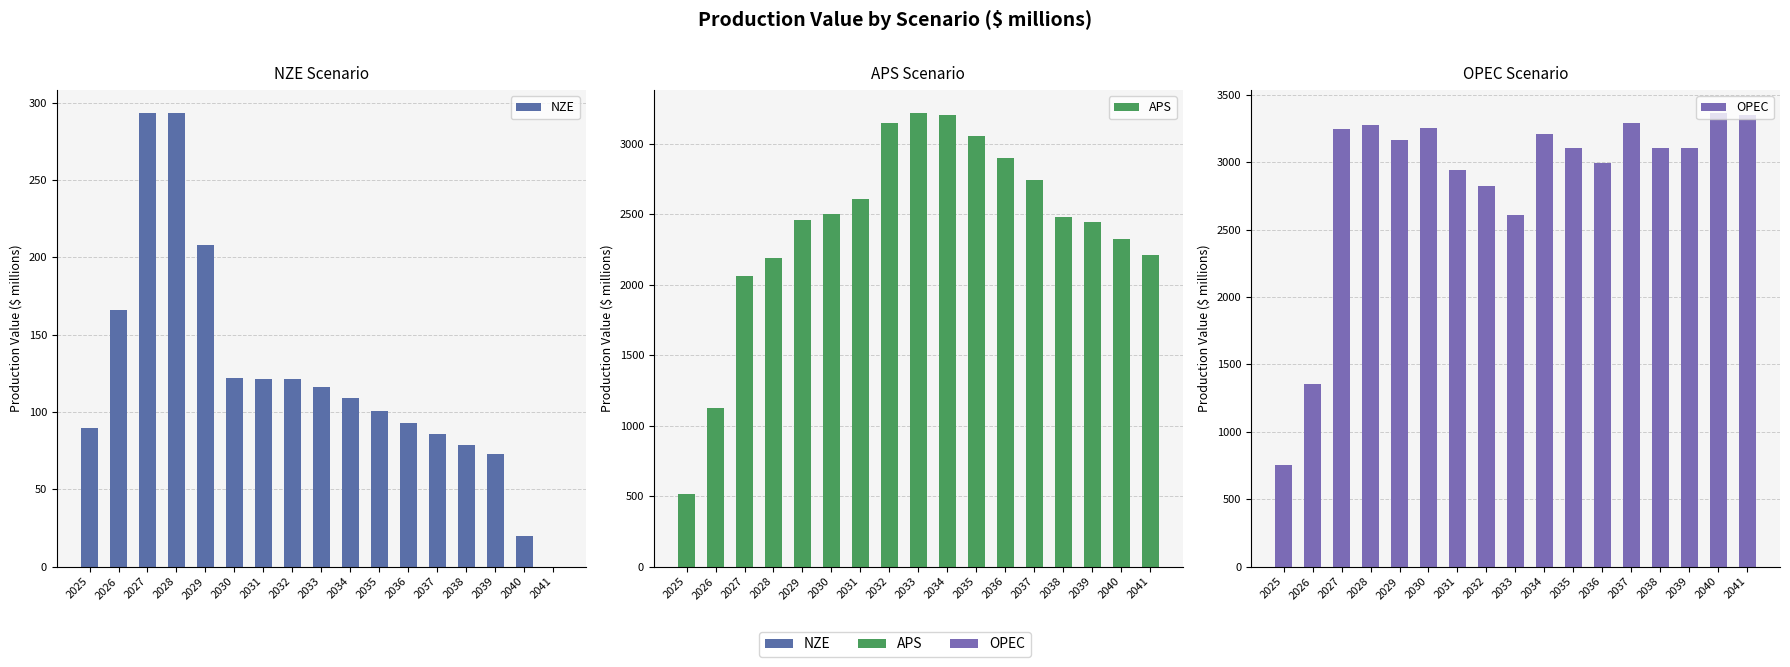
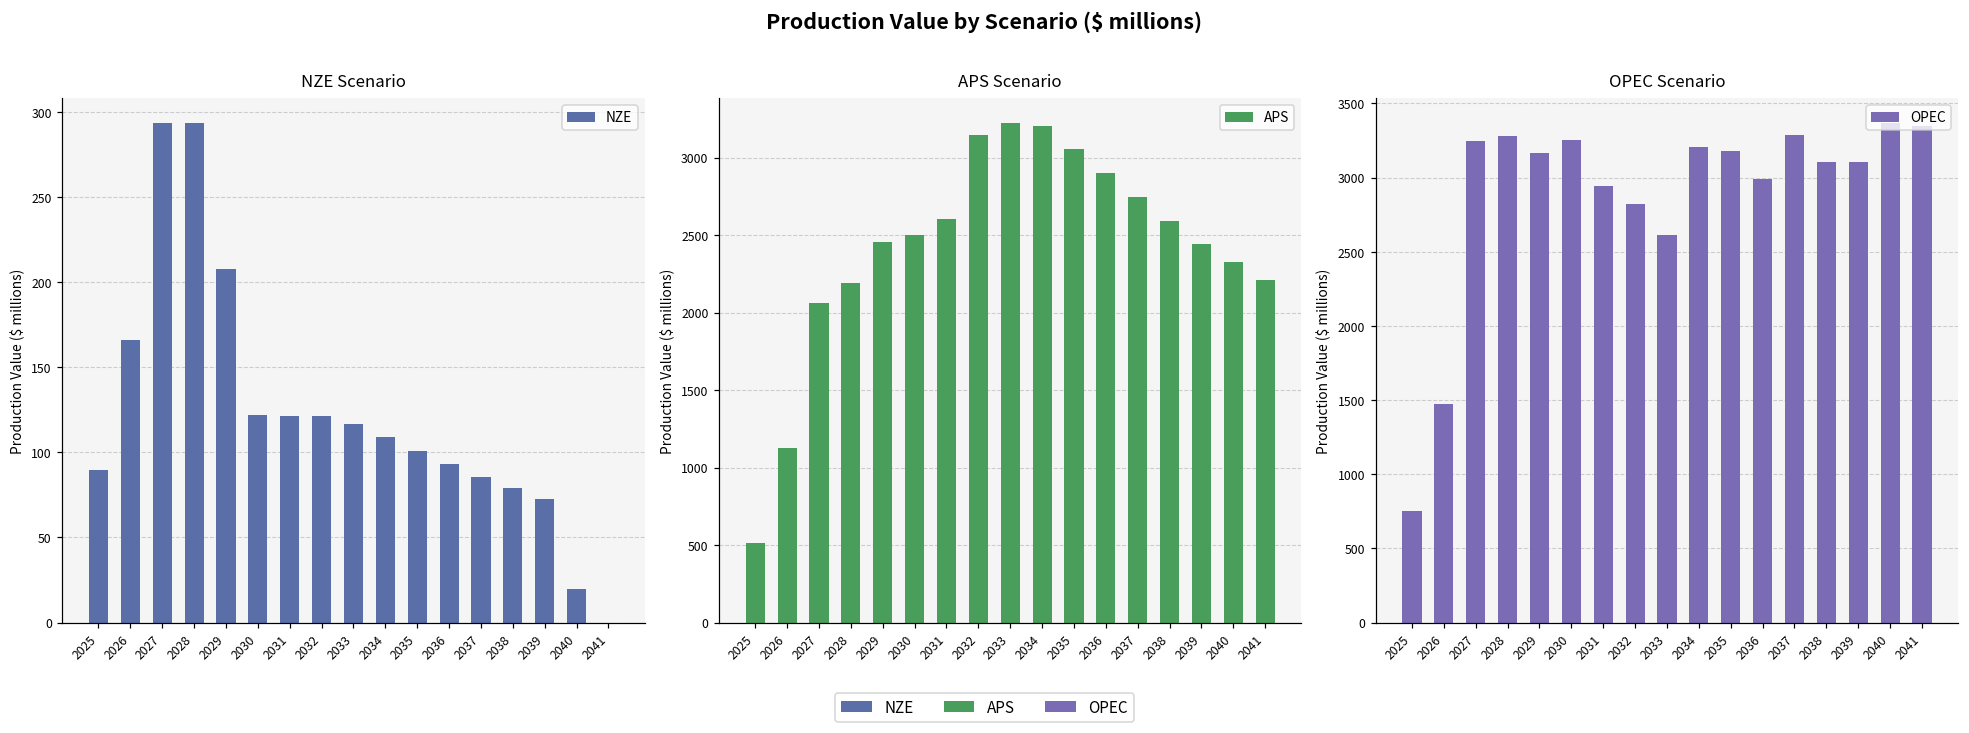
  {
    "NZE Scenario": {
      "2025": 90,
      "2026": 166,
      "2027": 294,
      "2028": 294,
      "2029": 208,
      "2030": 122,
      "2031": 122,
      "2032": 121,
      "2033": 116,
      "2034": 109,
      "2035": 101,
      "2036": 93,
      "2037": 86,
      "2038": 79,
      "2039": 73,
      "2040": 20,
      "2041": 0
    },
    "APS Scenario": {
      "2025": 510,
      "2026": 1130,
      "2027": 2060,
      "2028": 2190,
      "2029": 2460,
      "2030": 2500,
      "2031": 2610,
      "2032": 3150,
      "2033": 3220,
      "2034": 3210,
      "2035": 3060,
      "2036": 2900,
      "2037": 2750,
-     "2038": 2480,
+     "2038": 2590,
      "2039": 2440,
      "2040": 2330,
      "2041": 2210
    },
    "OPEC Scenario": {
      "2025": 750,
-     "2026": 1360,
+     "2026": 1470,
      "2027": 3250,
      "2028": 3280,
      "2029": 3160,
      "2030": 3250,
      "2031": 2940,
      "2032": 2820,
      "2033": 2610,
      "2034": 3210,
-     "2035": 3110,
+     "2035": 3180,
      "2036": 2990,
      "2037": 3290,
      "2038": 3110,
      "2039": 3100
    }
  }
